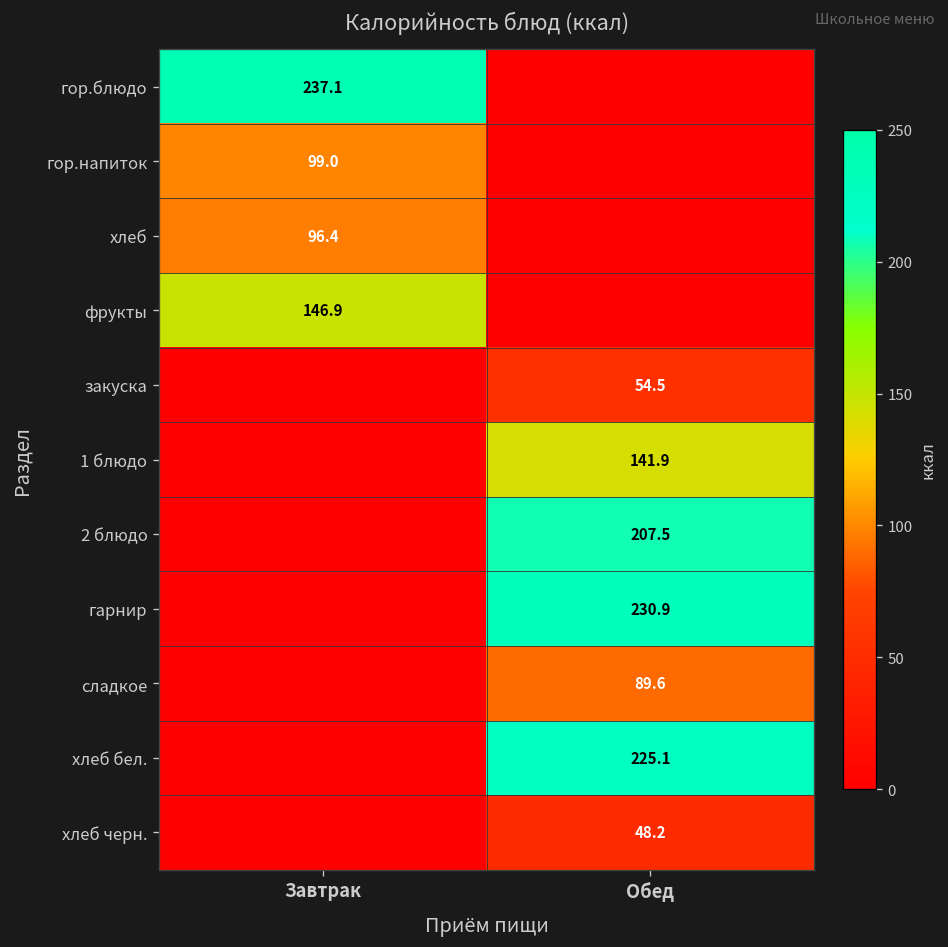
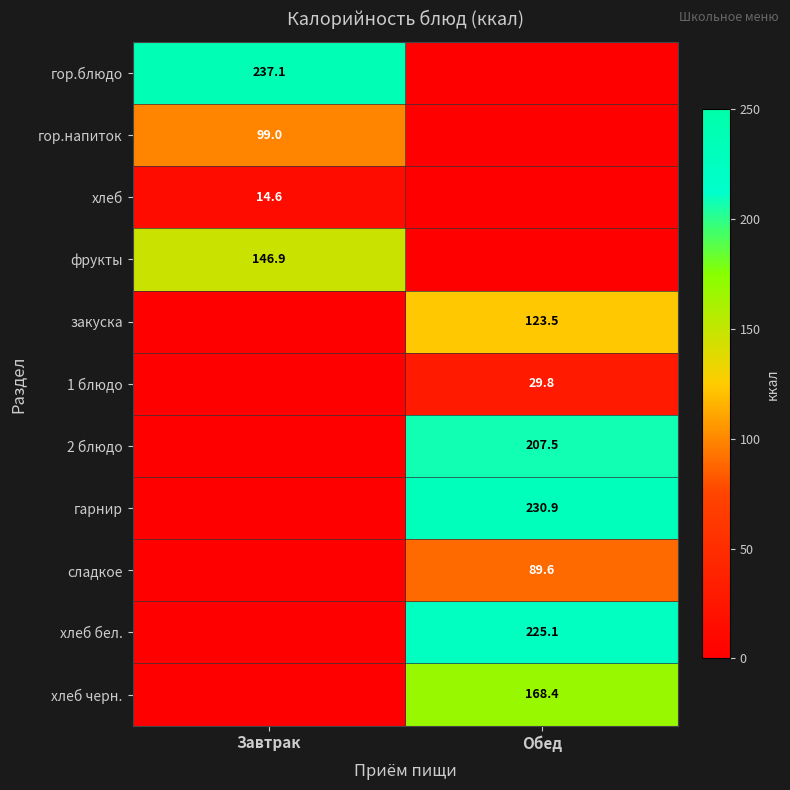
  {
    "гор.блюдо": {
      "Завтрак": 237.1
    },
    "гор.напиток": {
      "Завтрак": 99.0
    },
    "хлеб": {
-     "Завтрак": 96.4
+     "Завтрак": 14.6
    },
    "фрукты": {
      "Завтрак": 146.9
    },
    "закуска": {
-     "Обед": 54.5
+     "Обед": 123.5
    },
    "1 блюдо": {
-     "Обед": 141.9
+     "Обед": 29.8
    },
    "2 блюдо": {
      "Обед": 207.5
    },
    "гарнир": {
      "Обед": 230.9
    },
    "сладкое": {
      "Обед": 89.6
    },
    "хлеб бел.": {
      "Обед": 225.1
    },
    "хлеб черн.": {
-     "Обед": 48.2
+     "Обед": 168.4
    }
  }
